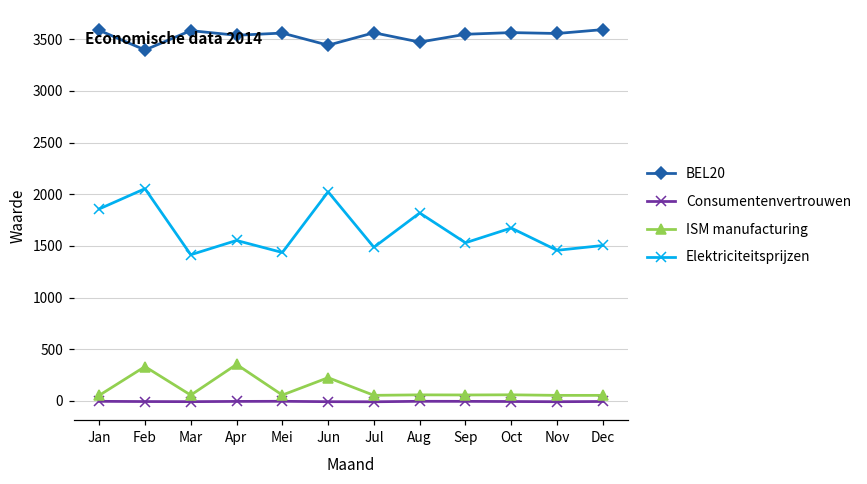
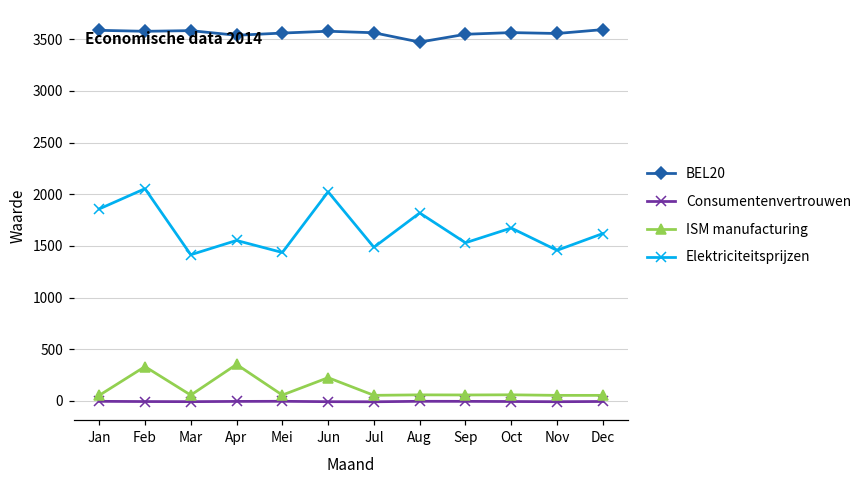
  {
    "BEL20": {
      "Jan": 3600,
-     "Feb": 3400,
+     "Feb": 3600,
      "Mar": 3600,
      "Mei": 3600,
-     "Jun": 3400,
+     "Jun": 3600,
      "Jul": 3600,
      "Aug": 3500,
      "Sep": 3500,
      "Oct": 3600,
      "Nov": 3600,
      "Dec": 3600
    },
    "Consumentenvertrouwen": {
      "Jan": 0,
      "Feb": 0,
      "Mar": 0,
      "Apr": 0,
      "Mei": 0,
      "Jun": 0,
      "Jul": 0,
      "Aug": 0,
      "Sep": 0,
      "Oct": 0,
      "Nov": 0,
      "Dec": 0
    },
    "ISM manufacturing": {
      "Jan": 100,
      "Feb": 300,
      "Mar": 100,
      "Apr": 400,
      "Mei": 100,
      "Jun": 200,
      "Jul": 100,
      "Aug": 100,
      "Sep": 100,
      "Oct": 100,
      "Nov": 100,
      "Dec": 100
    },
    "Elektriciteitsprijzen": {
      "Jan": 1900,
      "Feb": 2100,
      "Mar": 1400,
      "Apr": 1600,
      "Mei": 1400,
      "Jun": 2000,
      "Jul": 1500,
      "Aug": 1800,
      "Sep": 1500,
      "Oct": 1700,
      "Nov": 1500,
-     "Dec": 1500
+     "Dec": 1600
    }
  }
